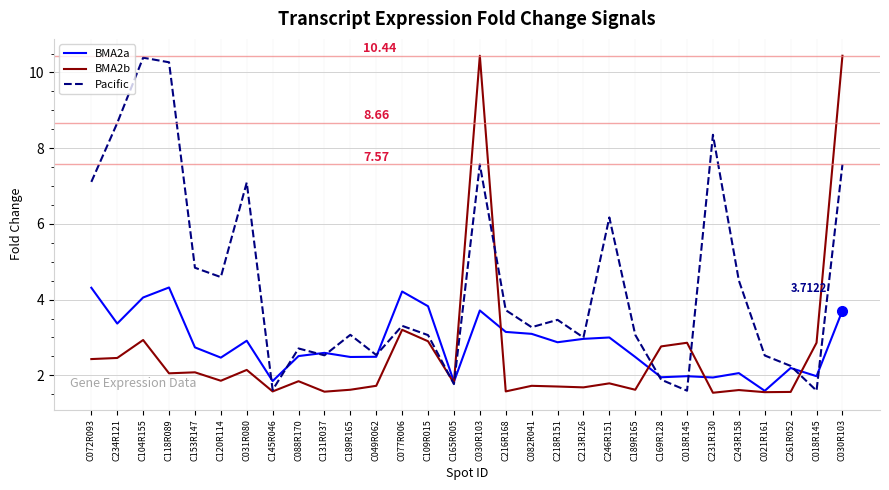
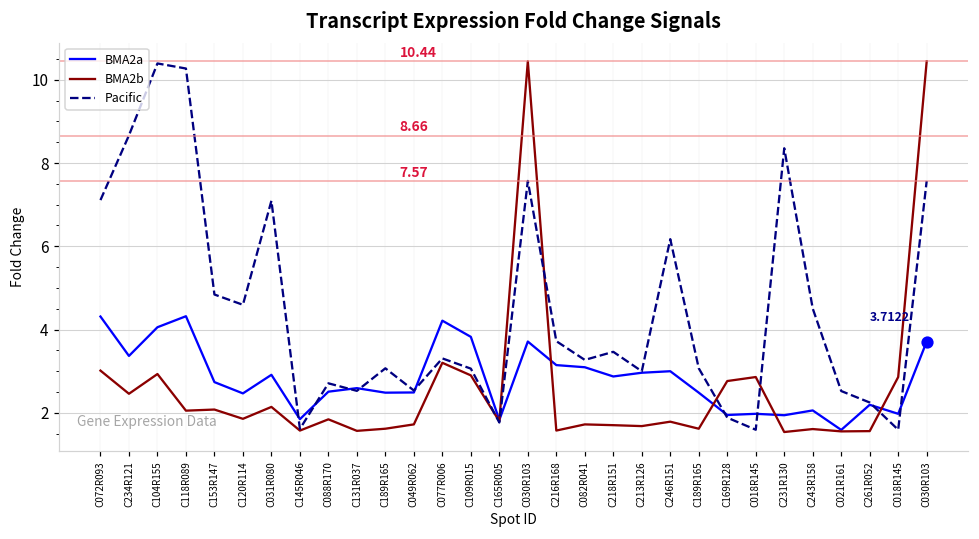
  {
    "BMA2b": {
-     "C072R093": 2.4,
+     "C072R093": 3.0,
      "C234R121": 2.5,
      "C104R155": 2.9,
      "C118R089": 2.1,
      "C153R147": 2.1,
      "C120R114": 1.9,
      "C031R080": 2.1,
      "C088R170": 1.8,
      "C131R037": 1.6,
      "C049R062": 1.7,
      "C077R006": 3.2,
      "C109R015": 2.9,
      "C216R168": 1.6,
      "C082R041": 1.7,
      "C218R151": 1.7,
      "C213R126": 1.7,
      "C246R151": 1.8,
      "C169R128": 2.8,
      "C231R130": 1.5,
      "C243R158": 1.6,
      "C261R052": 1.6
    },
    "Pacific": {
      "C072R093": 7.1,
      "C234R121": 8.7,
      "C104R155": 10.4,
      "C118R089": 10.3,
      "C153R147": 4.8,
      "C120R114": 4.6,
      "C031R080": 7.1,
      "C088R170": 2.7,
      "C077R006": 3.3,
      "C109R015": 3.1,
      "C216R168": 3.7,
      "C082R041": 3.3,
      "C218R151": 3.5,
      "C246R151": 6.2,
      "C231R130": 8.4,
      "C243R158": 4.5,
      "C021R161": 2.5
    }
  }
